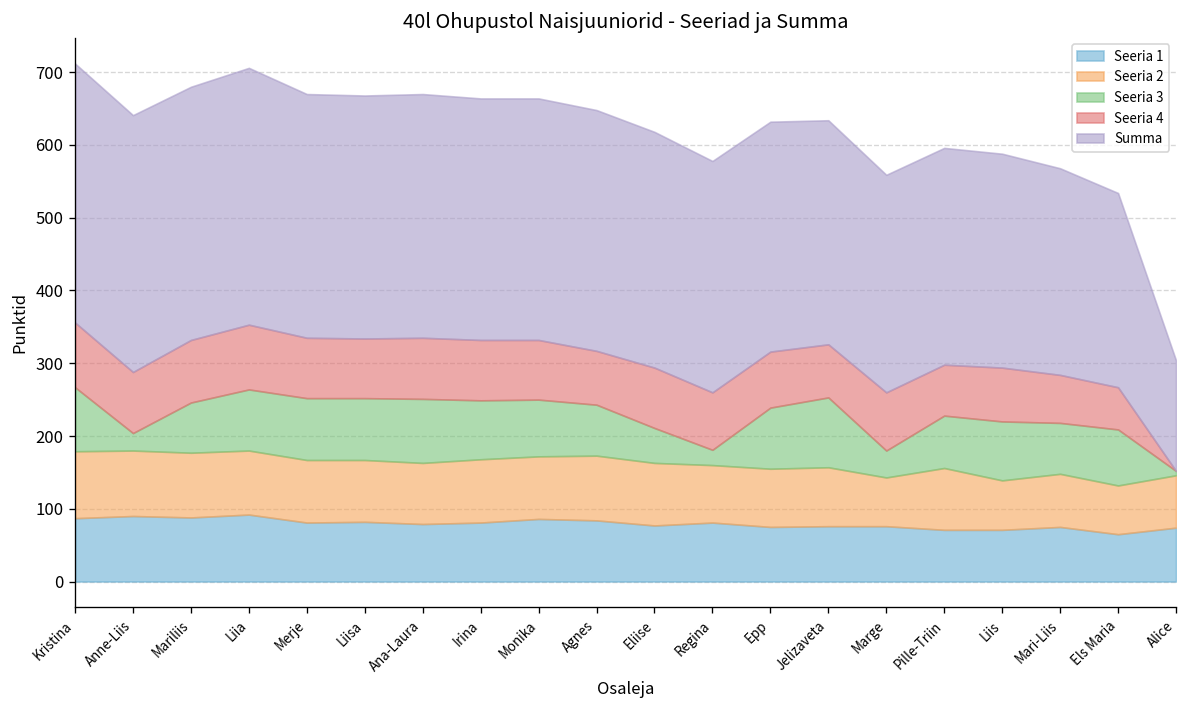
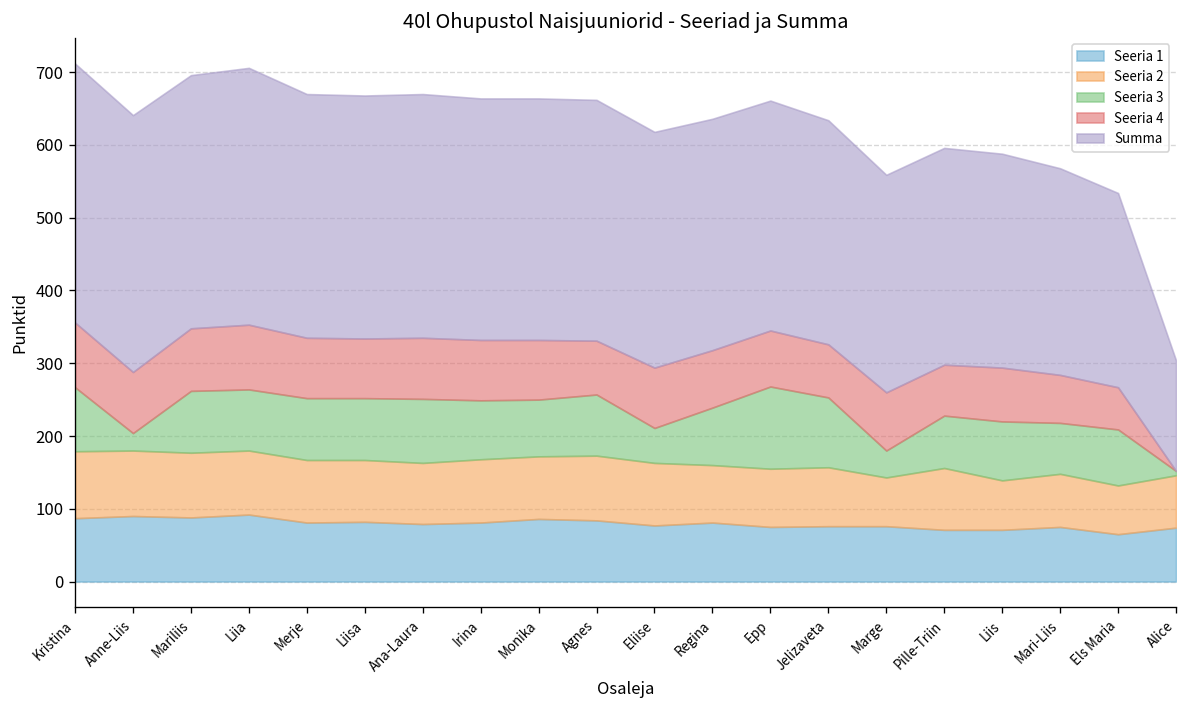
  {
    "Seeria 3": {
      "Kristina": 90,
      "Anne-Liis": 20,
-     "Mariliis": 70,
+     "Mariliis": 90,
      "Liia": 80,
      "Merje": 90,
      "Liisa": 90,
      "Ana-Laura": 90,
      "Irina": 80,
      "Monika": 80,
-     "Agnes": 70,
+     "Agnes": 80,
      "Eliise": 50,
-     "Regina": 20,
-     "Epp": 80,
+     "Regina": 80,
+     "Epp": 110,
      "Jelizaveta": 100,
      "Marge": 40,
      "Pille-Triin": 70,
      "Liis": 80,
      "Mari-Liis": 70,
      "Els Maria": 80
    }
  }
